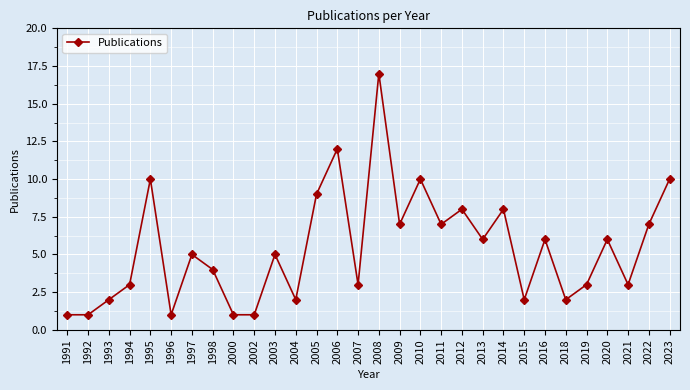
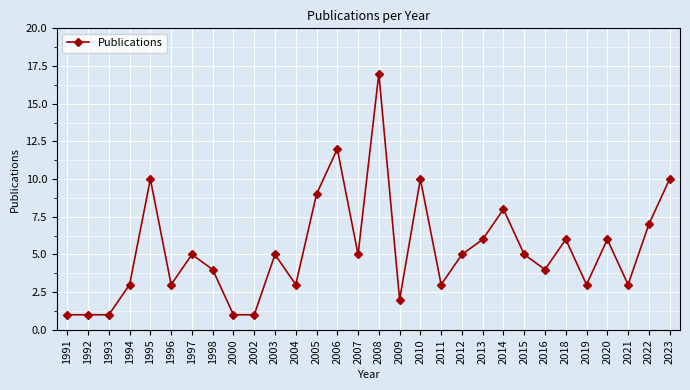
  {
    "1991": 1,
    "1992": 1,
-   "1993": 2,
+   "1993": 1,
    "1994": 3,
    "1995": 10,
-   "1996": 1,
+   "1996": 3,
    "1997": 5,
    "1998": 4,
    "2000": 1,
    "2002": 1,
    "2003": 5,
-   "2004": 2,
+   "2004": 3,
    "2005": 9,
    "2006": 12,
-   "2007": 3,
+   "2007": 5,
    "2008": 17,
-   "2009": 7,
+   "2009": 2,
    "2010": 10,
-   "2011": 7,
-   "2012": 8,
+   "2011": 3,
+   "2012": 5,
    "2013": 6,
    "2014": 8,
-   "2015": 2,
-   "2016": 6,
-   "2018": 2,
+   "2015": 5,
+   "2016": 4,
+   "2018": 6,
    "2019": 3,
    "2020": 6,
    "2021": 3,
    "2022": 7,
    "2023": 10
  }
